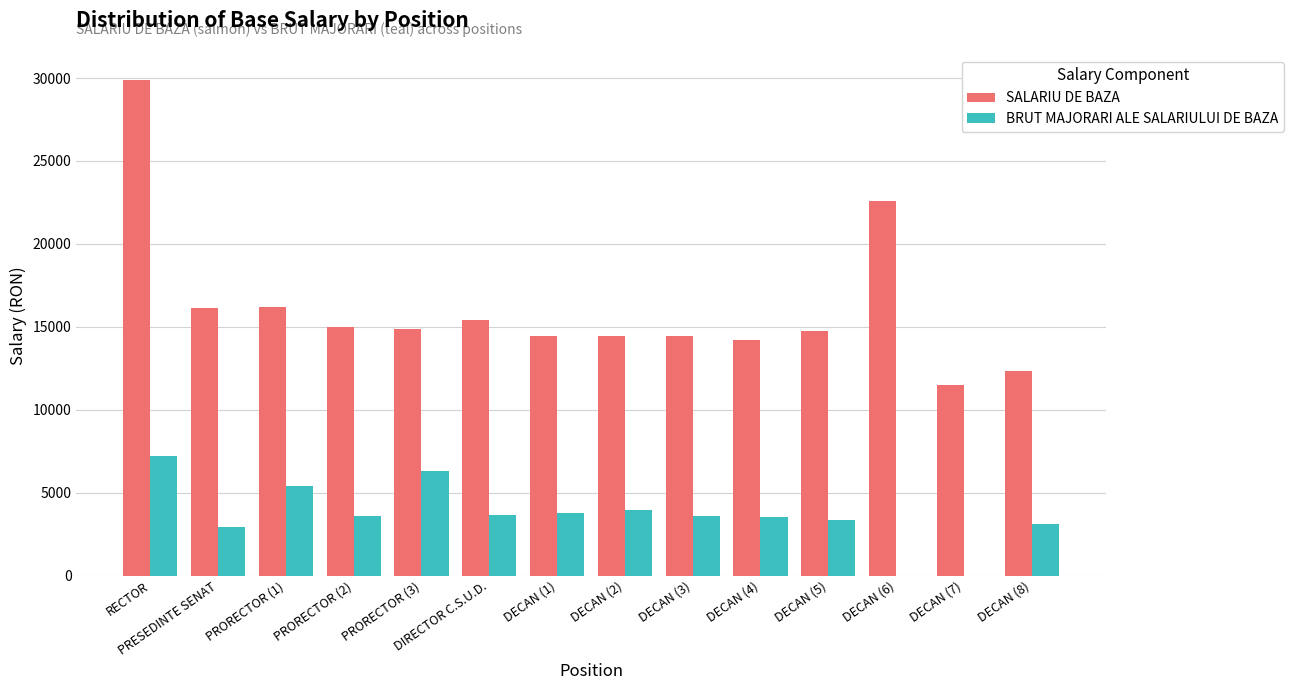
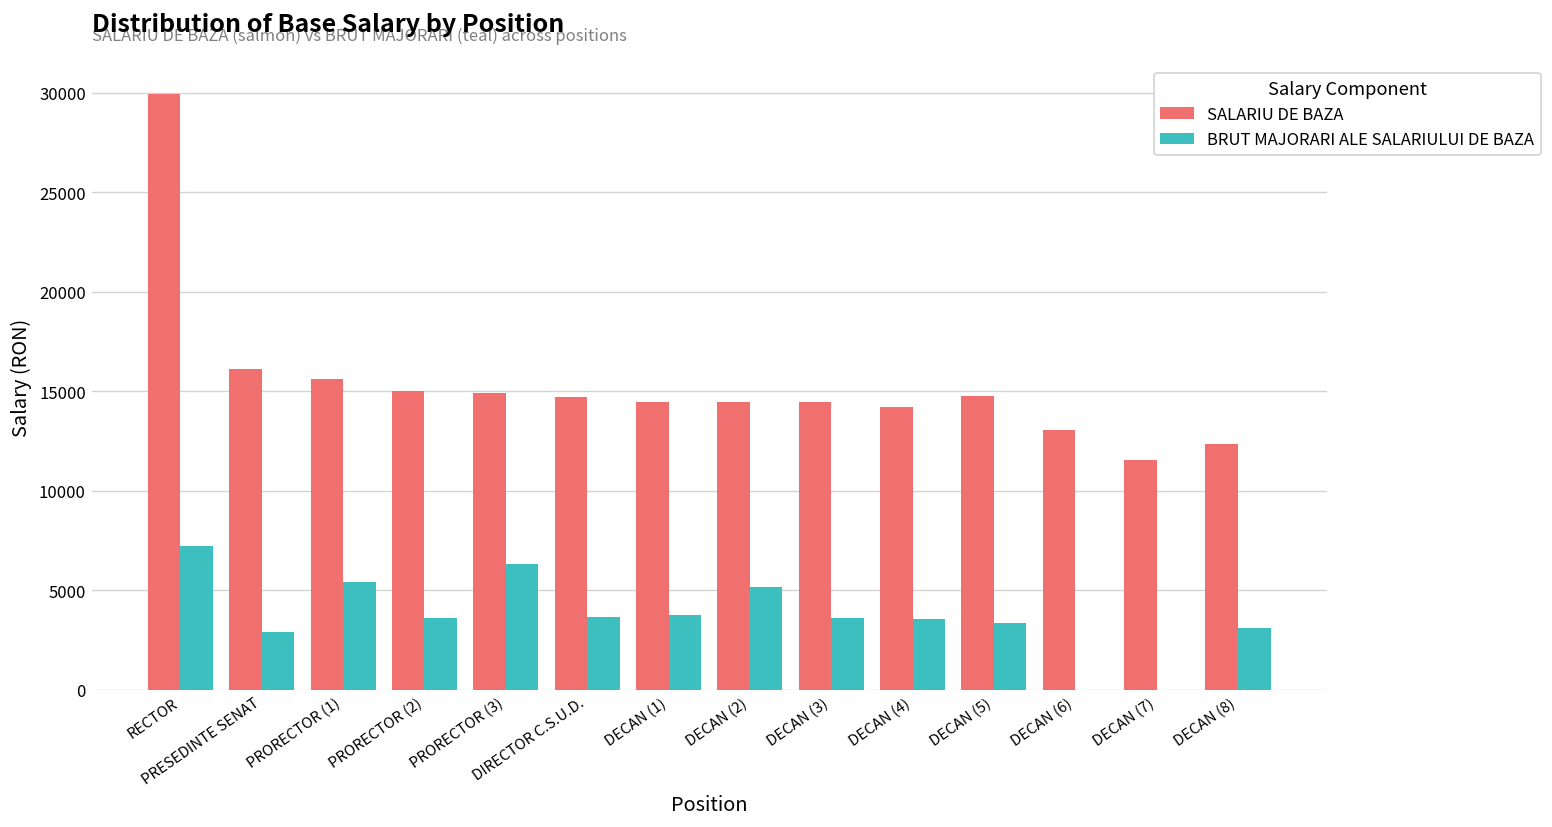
  {
    "SALARIU DE BAZA": {
      "RECTOR": 29900,
      "PRESEDINTE SENAT": 16100,
-     "PRORECTOR (1)": 16200,
+     "PRORECTOR (1)": 15600,
      "PRORECTOR (2)": 15000,
      "PRORECTOR (3)": 14900,
-     "DIRECTOR C.S.U.D.": 15400,
+     "DIRECTOR C.S.U.D.": 14700,
      "DECAN (1)": 14500,
      "DECAN (2)": 14500,
      "DECAN (3)": 14500,
      "DECAN (4)": 14200,
      "DECAN (5)": 14800,
-     "DECAN (6)": 22600,
+     "DECAN (6)": 13100,
      "DECAN (7)": 11500,
      "DECAN (8)": 12300
    },
    "BRUT MAJORARI ALE SALARIULUI DE BAZA": {
      "RECTOR": 7200,
      "PRESEDINTE SENAT": 2900,
      "PRORECTOR (1)": 5400,
      "PRORECTOR (2)": 3600,
      "PRORECTOR (3)": 6300,
      "DIRECTOR C.S.U.D.": 3700,
      "DECAN (1)": 3800,
-     "DECAN (2)": 4000,
+     "DECAN (2)": 5200,
      "DECAN (3)": 3600,
      "DECAN (4)": 3600,
      "DECAN (5)": 3300,
      "DECAN (6)": 0,
      "DECAN (7)": 0,
      "DECAN (8)": 3100
    }
  }
